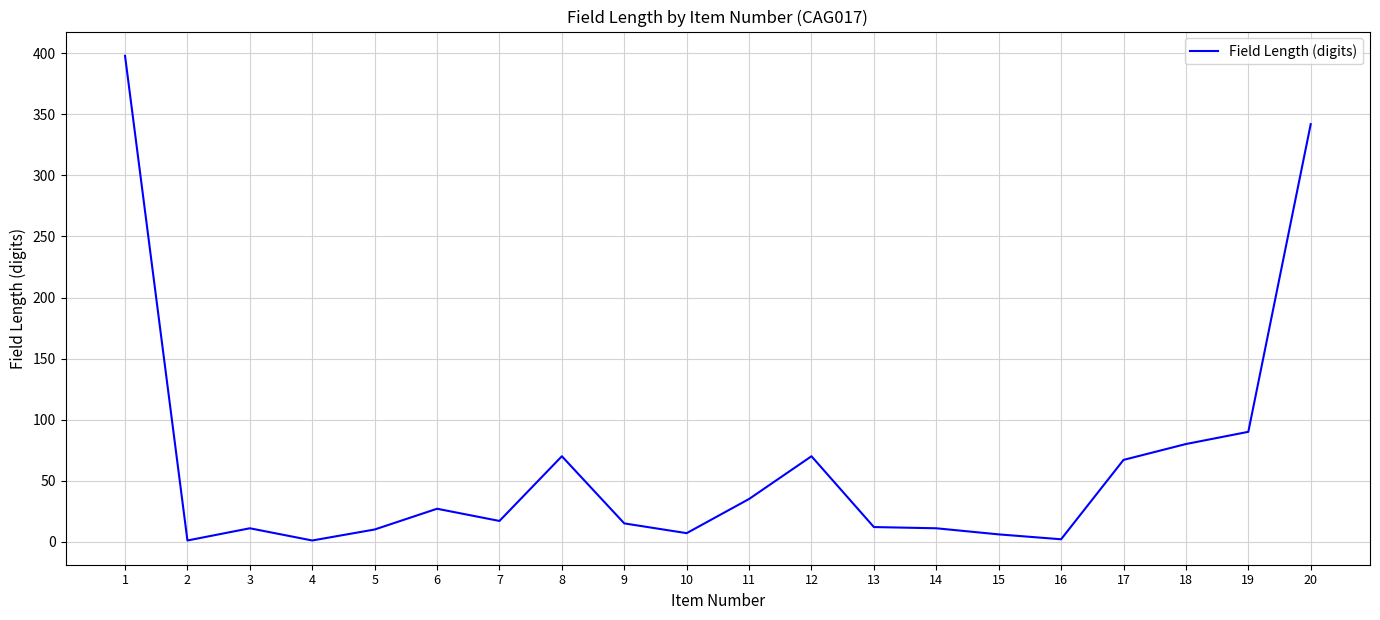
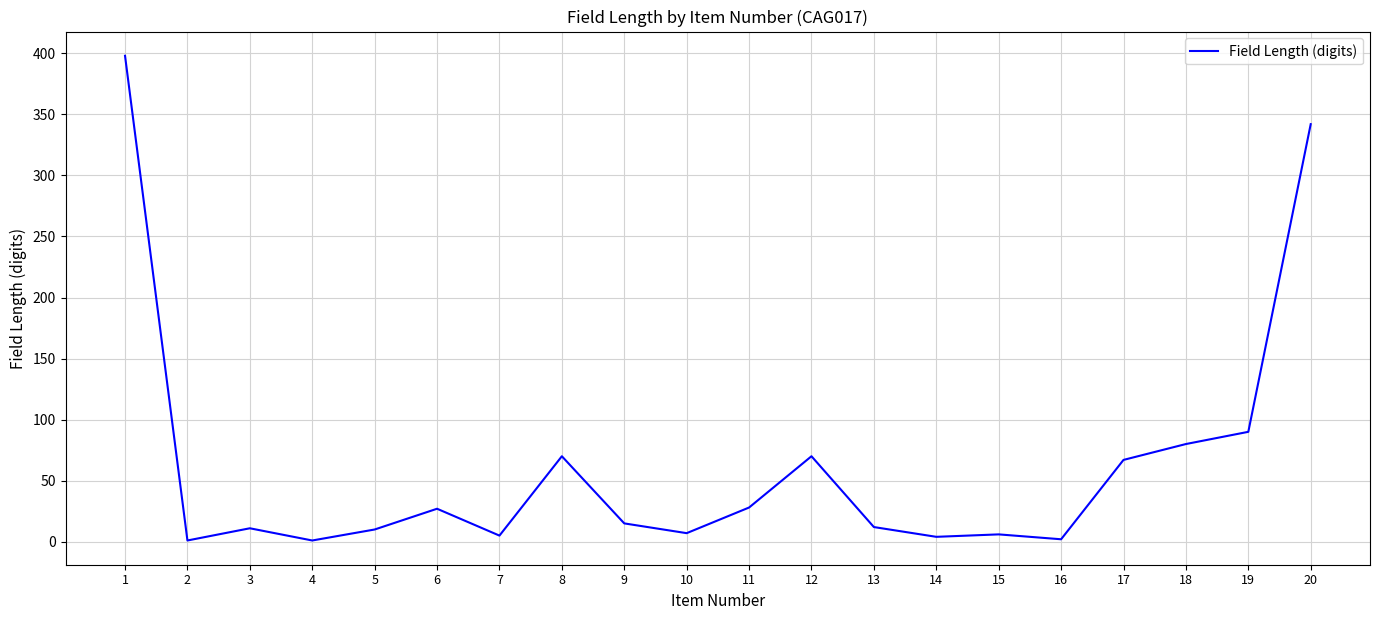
  {
    "1": 398,
    "2": 1,
    "3": 11,
    "4": 1,
    "5": 10,
    "6": 27,
-   "7": 17,
+   "7": 5,
    "8": 70,
    "9": 15,
    "10": 7,
-   "11": 35,
+   "11": 28,
    "12": 70,
    "13": 12,
-   "14": 11,
+   "14": 4,
    "15": 6,
    "16": 2,
    "17": 67,
    "18": 80,
    "19": 90,
    "20": 342
  }
